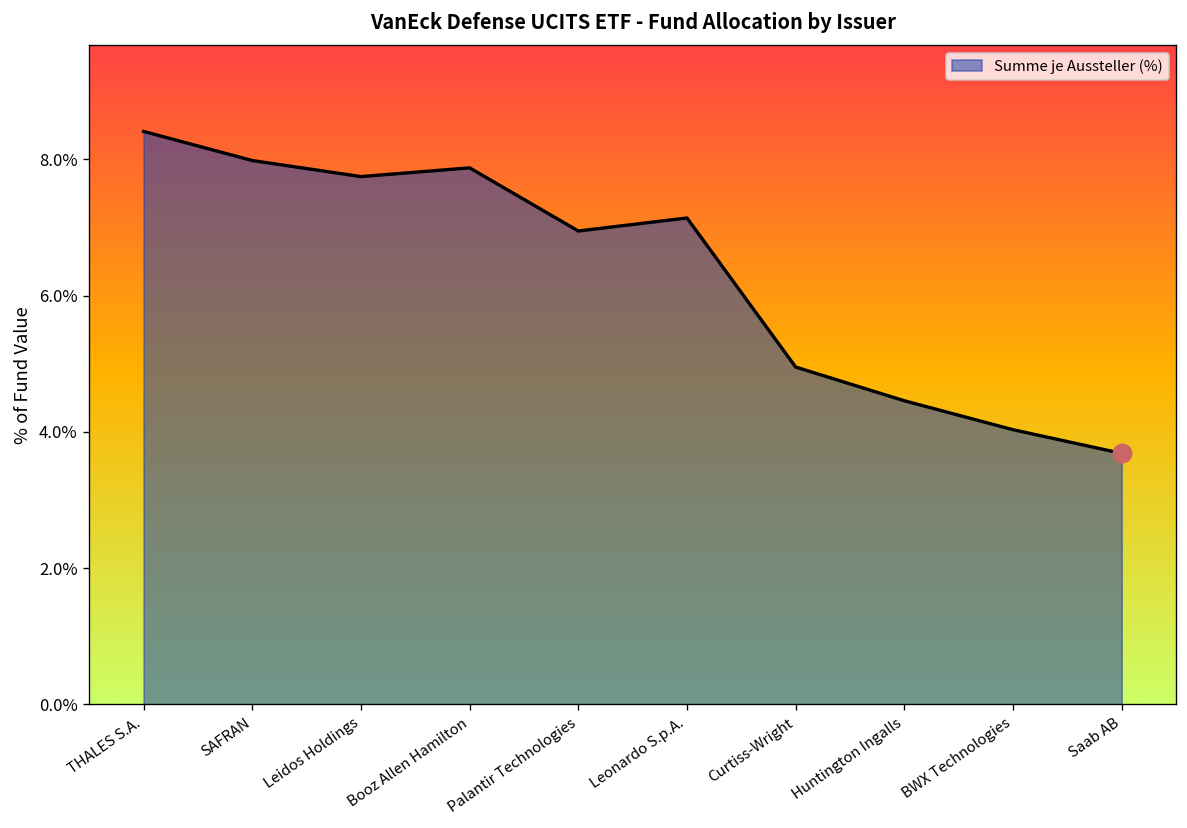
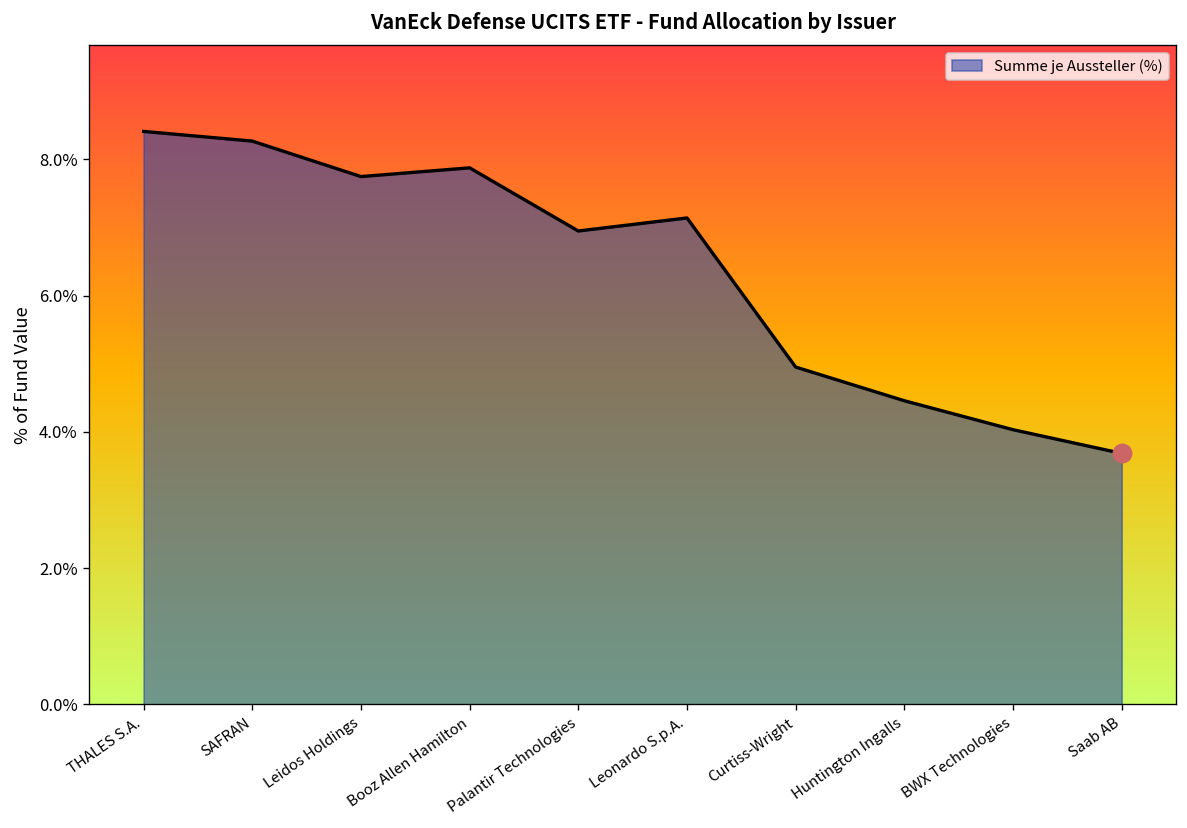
  {
    "Summe je Aussteller (%)": {
      "THALES S.A.": "8.4%",
-     "SAFRAN": "8.0%",
+     "SAFRAN": "8.3%",
      "Leidos Holdings": "7.7%",
      "Booz Allen Hamilton": "7.9%",
      "Palantir Technologies": "6.9%",
      "Leonardo S.p.A.": "7.1%",
      "Curtiss-Wright": "5.0%",
      "Huntington Ingalls": "4.5%",
      "BWX Technologies": "4.0%"
    }
  }
